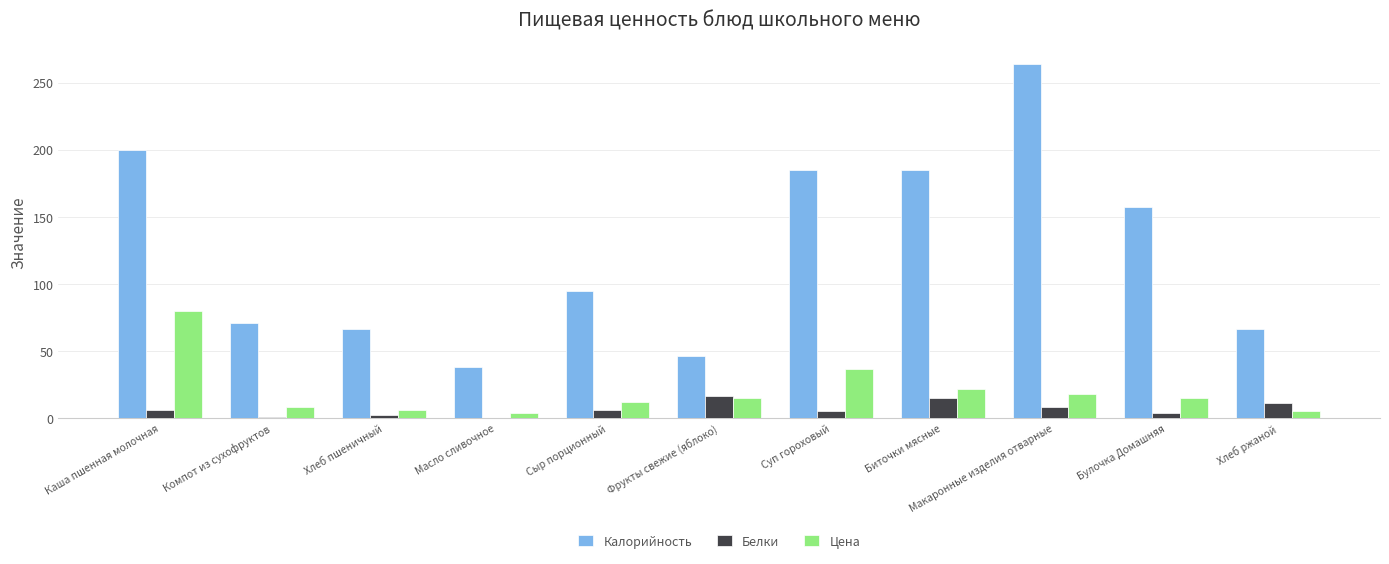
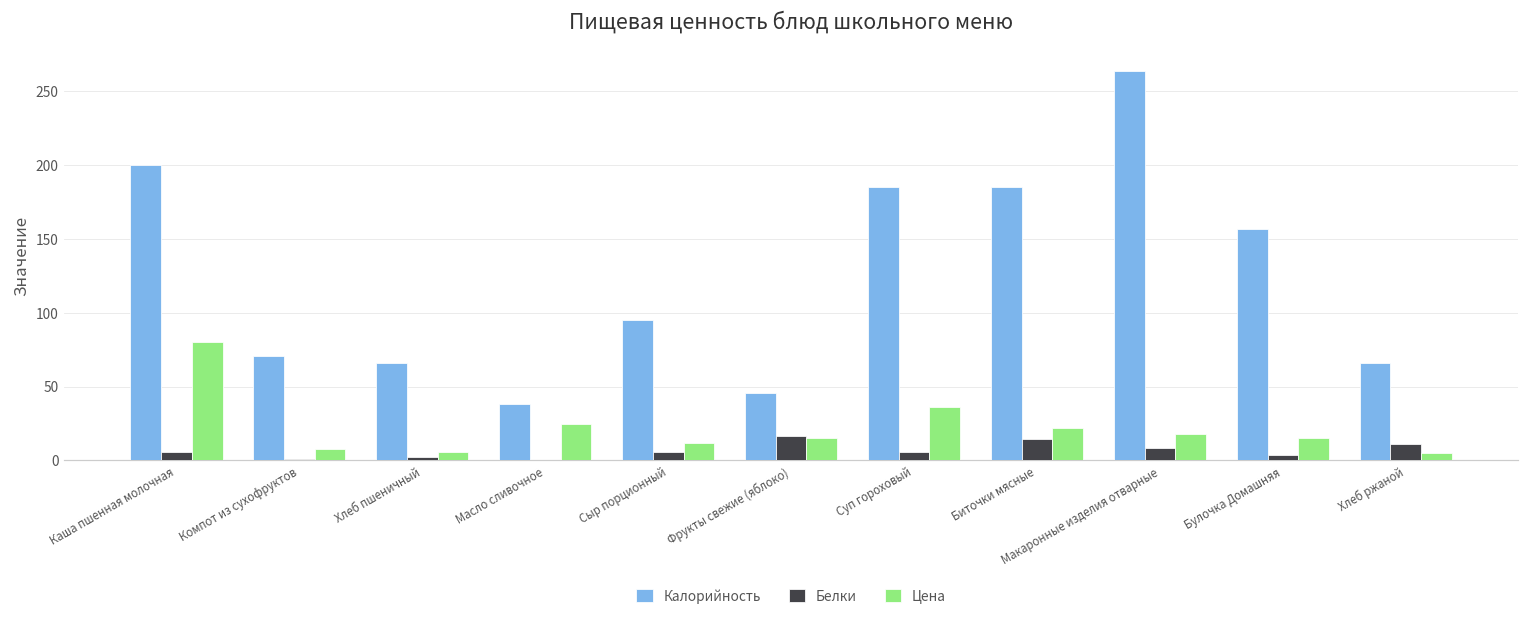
  {
    "Калорийность": {
      "Каша пшенная молочная": 200,
      "Компот из сухофруктов": 71,
      "Хлеб пшеничный": 66,
      "Масло сливочное": 38,
      "Сыр порционный": 95,
      "Фрукты свежие (яблоко)": 46,
      "Суп гороховый": 185,
      "Биточки мясные": 185,
      "Макаронные изделия отварные": 264,
      "Булочка Домашняя": 157,
      "Хлеб ржаной": 66
    },
    "Белки": {
      "Каша пшенная молочная": 6,
      "Хлеб пшеничный": 2,
      "Сыр порционный": 6,
      "Фрукты свежие (яблоко)": 17,
      "Суп гороховый": 5,
      "Биточки мясные": 15,
      "Макаронные изделия отварные": 9,
      "Булочка Домашняя": 3,
      "Хлеб ржаной": 11
    },
    "Цена": {
      "Каша пшенная молочная": 80,
      "Компот из сухофруктов": 8,
      "Хлеб пшеничный": 6,
-     "Масло сливочное": 4,
+     "Масло сливочное": 25,
      "Сыр порционный": 12,
      "Фрукты свежие (яблоко)": 15,
      "Суп гороховый": 36,
      "Биточки мясные": 22,
      "Макаронные изделия отварные": 18,
      "Булочка Домашняя": 15,
      "Хлеб ржаной": 5
    }
  }
